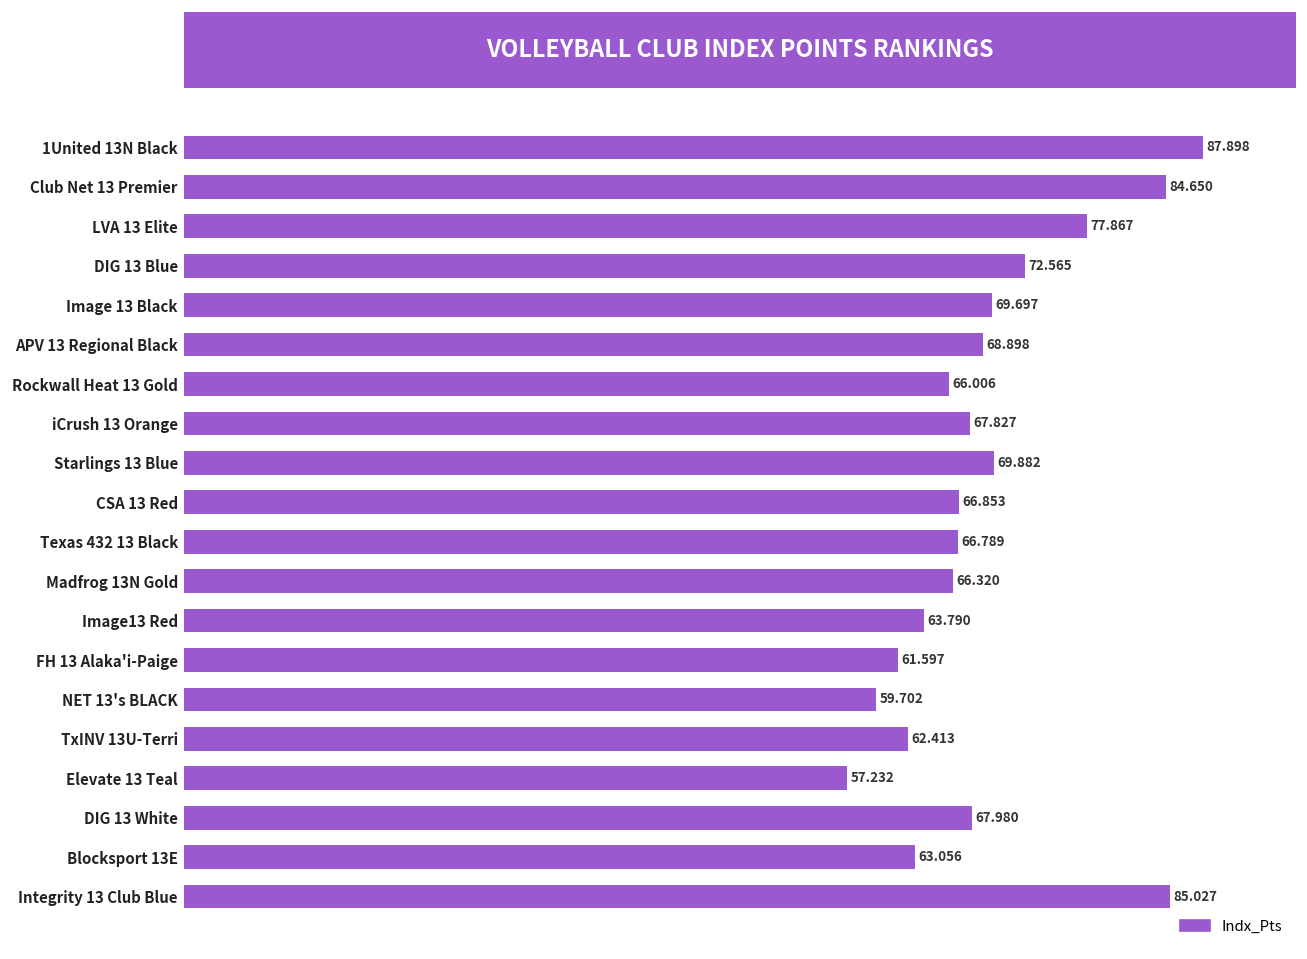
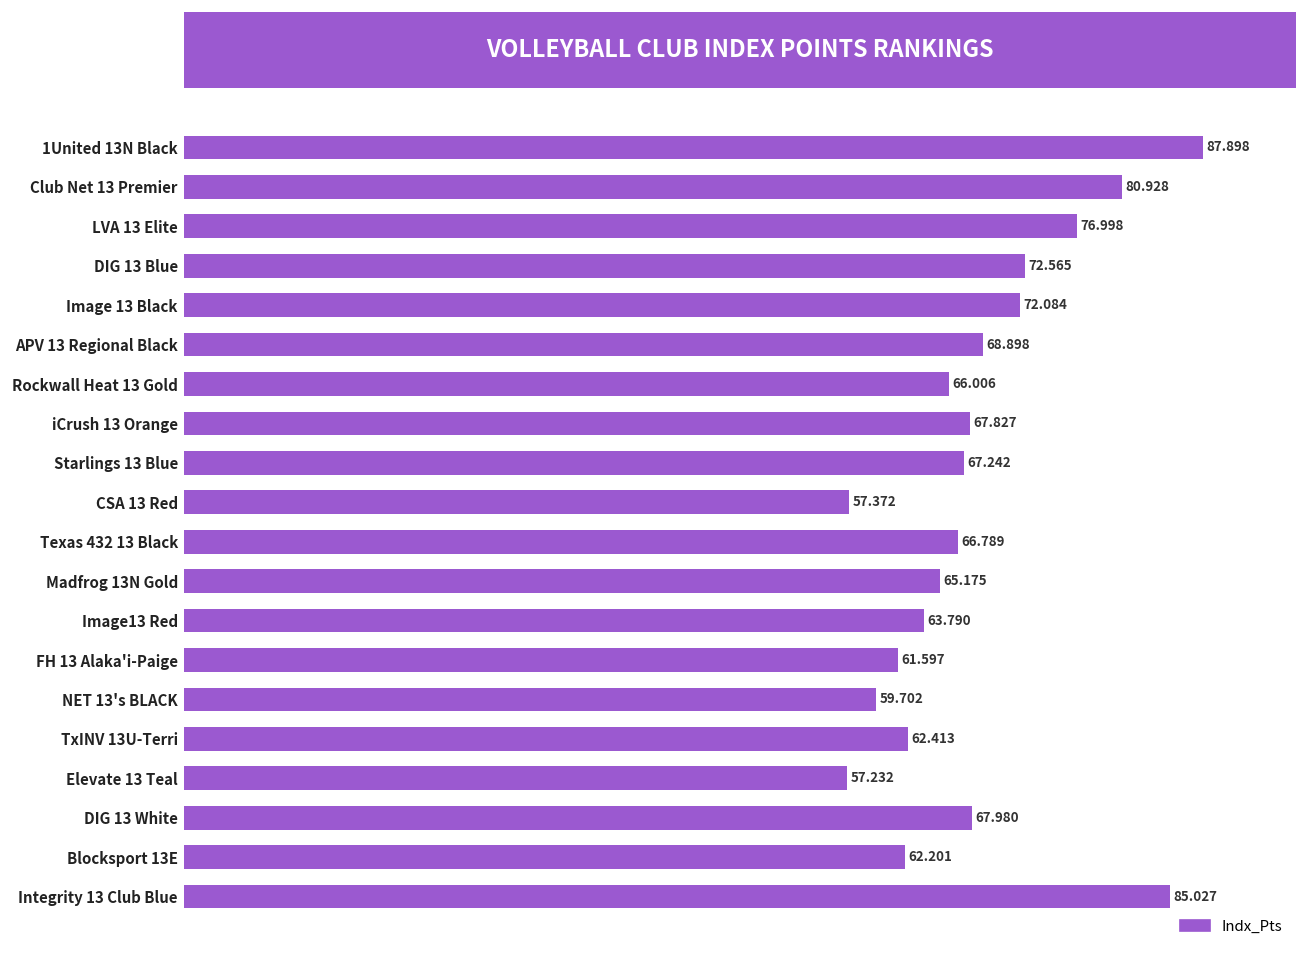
  {
    "1United 13N Black": 87.898,
-   "Club Net 13 Premier": 84.650,
-   "LVA 13 Elite": 77.867,
+   "Club Net 13 Premier": 80.928,
+   "LVA 13 Elite": 76.998,
    "DIG 13 Blue": 72.565,
-   "Image 13 Black": 69.697,
+   "Image 13 Black": 72.084,
    "APV 13 Regional Black": 68.898,
    "Rockwall Heat 13 Gold": 66.006,
    "iCrush 13 Orange": 67.827,
-   "Starlings 13 Blue": 69.882,
-   "CSA 13 Red": 66.853,
+   "Starlings 13 Blue": 67.242,
+   "CSA 13 Red": 57.372,
    "Texas 432 13 Black": 66.789,
-   "Madfrog 13N Gold": 66.320,
+   "Madfrog 13N Gold": 65.175,
    "Image13 Red": 63.790,
    "FH 13 Alaka'i-Paige": 61.597,
    "NET 13's BLACK": 59.702,
    "TxINV 13U-Terri": 62.413,
    "Elevate 13 Teal": 57.232,
    "DIG 13 White": 67.980,
-   "Blocksport 13E": 63.056,
+   "Blocksport 13E": 62.201,
    "Integrity 13 Club Blue": 85.027
  }
